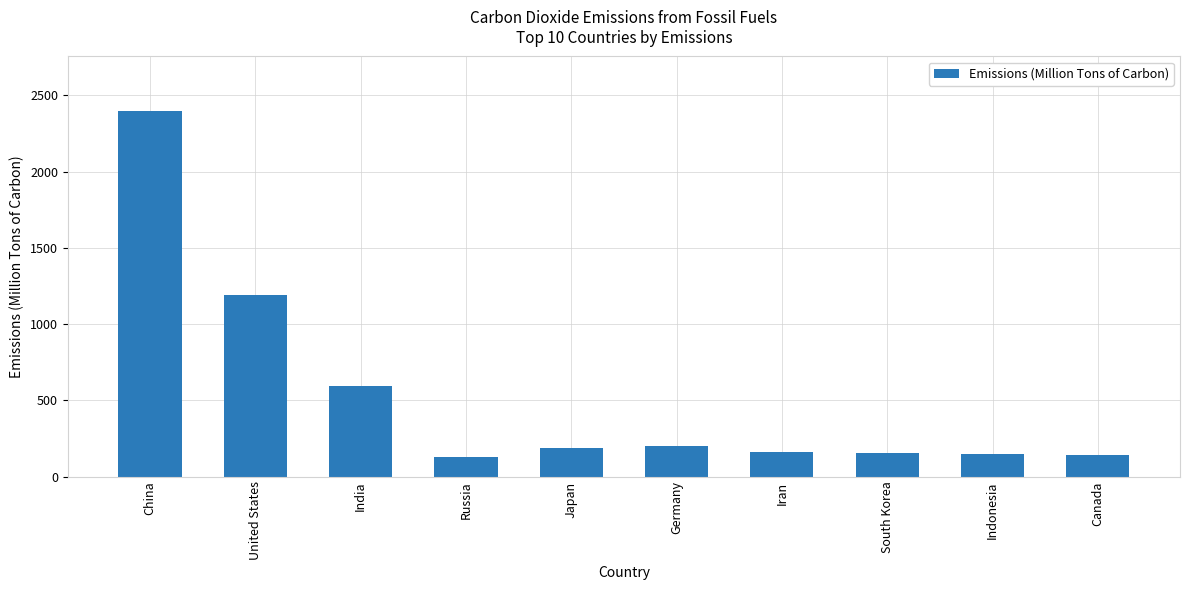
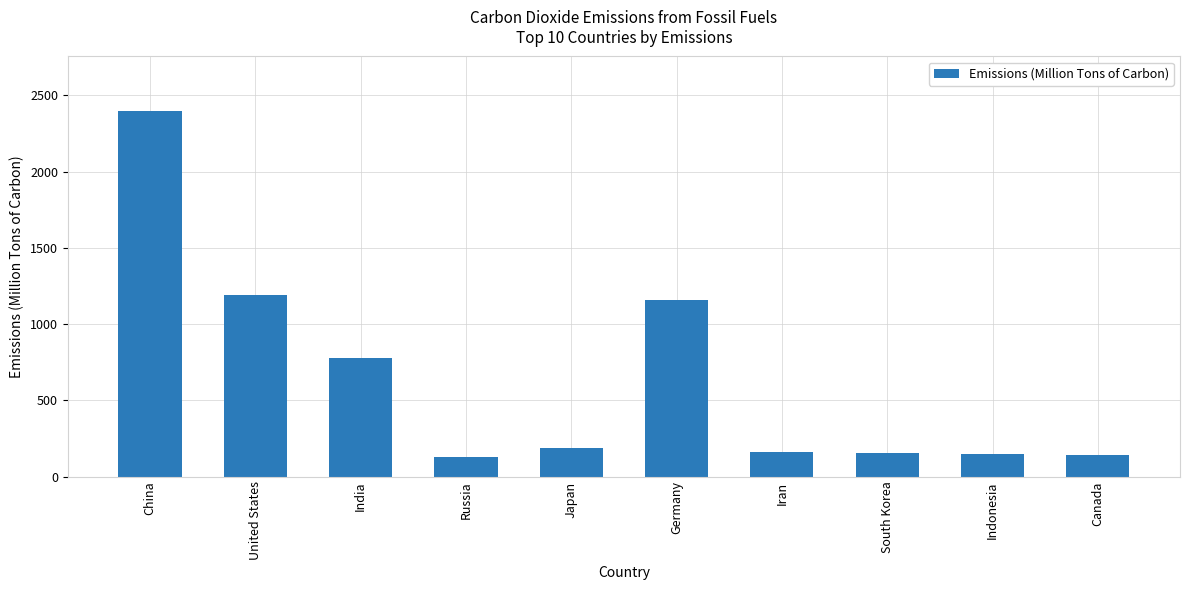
  {
    "China": 2400,
    "United States": 1190,
-   "India": 600,
+   "India": 780,
    "Russia": 130,
    "Japan": 190,
-   "Germany": 200,
+   "Germany": 1160,
    "Iran": 160,
    "South Korea": 160,
    "Indonesia": 150,
    "Canada": 140
  }
